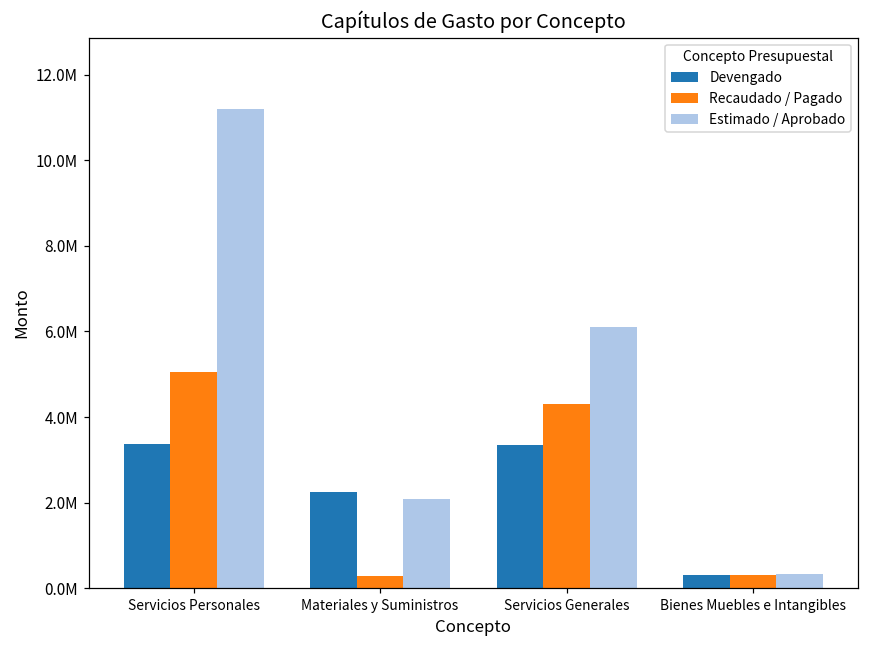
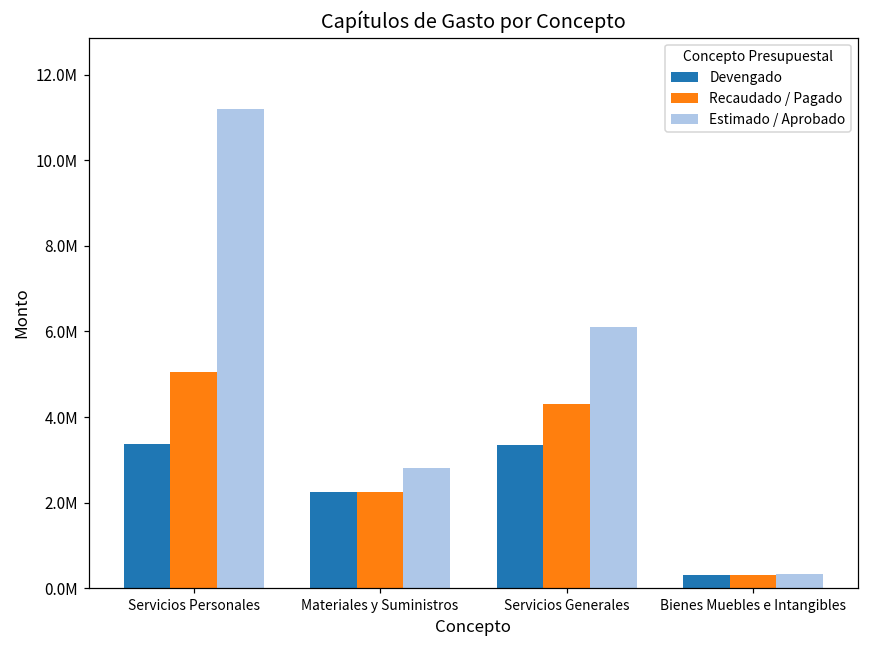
  {
    "Devengado": {
      "Servicios Personales": 3400000,
      "Materiales y Suministros": 2200000,
      "Servicios Generales": 3300000,
      "Bienes Muebles e Intangibles": 300000
    },
    "Recaudado / Pagado": {
      "Servicios Personales": 5100000,
-     "Materiales y Suministros": 300000,
+     "Materiales y Suministros": 2200000,
      "Servicios Generales": 4300000,
      "Bienes Muebles e Intangibles": 300000
    },
    "Estimado / Aprobado": {
      "Servicios Personales": 11200000,
-     "Materiales y Suministros": 2100000,
+     "Materiales y Suministros": 2800000,
      "Servicios Generales": 6100000,
      "Bienes Muebles e Intangibles": 300000
    }
  }
